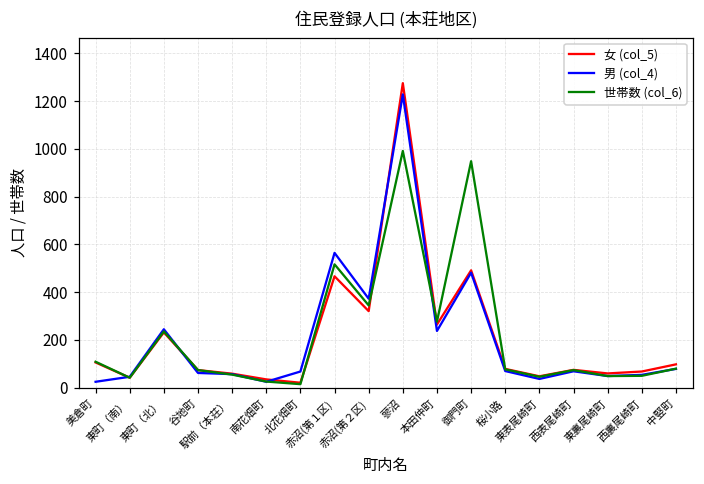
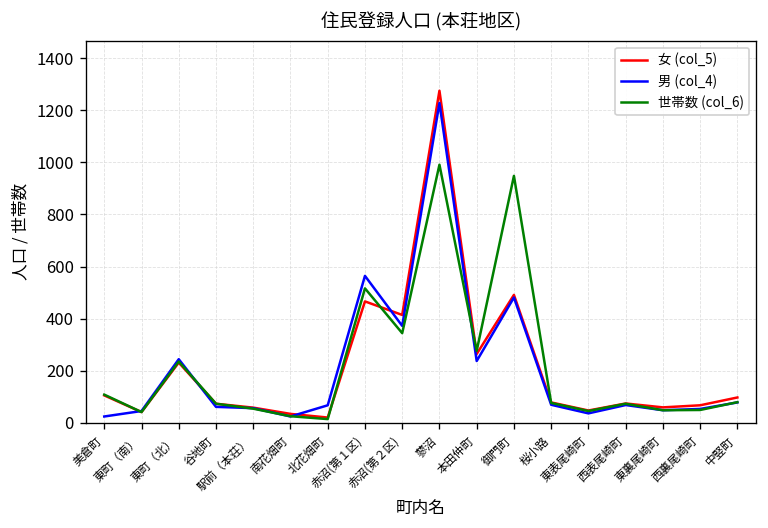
  {
    "女 (col_5)": {
      "赤沼(第１区)": 470,
-     "赤沼(第２区)": 320,
+     "赤沼(第２区)": 410,
      "蓼沼": 1280,
      "本田仲町": 260,
      "西裏尾崎町": 70,
      "中竪町": 100
    },
    "男 (col_4)": {
      "美倉町": 20,
      "谷地町": 60,
      "北花畑町": 70,
      "赤沼(第１区)": 560,
      "赤沼(第２区)": 370,
      "蓼沼": 1230,
      "本田仲町": 240
    },
    "世帯数 (col_6)": {
      "赤沼(第１区)": 520,
      "赤沼(第２区)": 340,
      "蓼沼": 990,
      "本田仲町": 280,
      "御門町": 950
    }
  }
